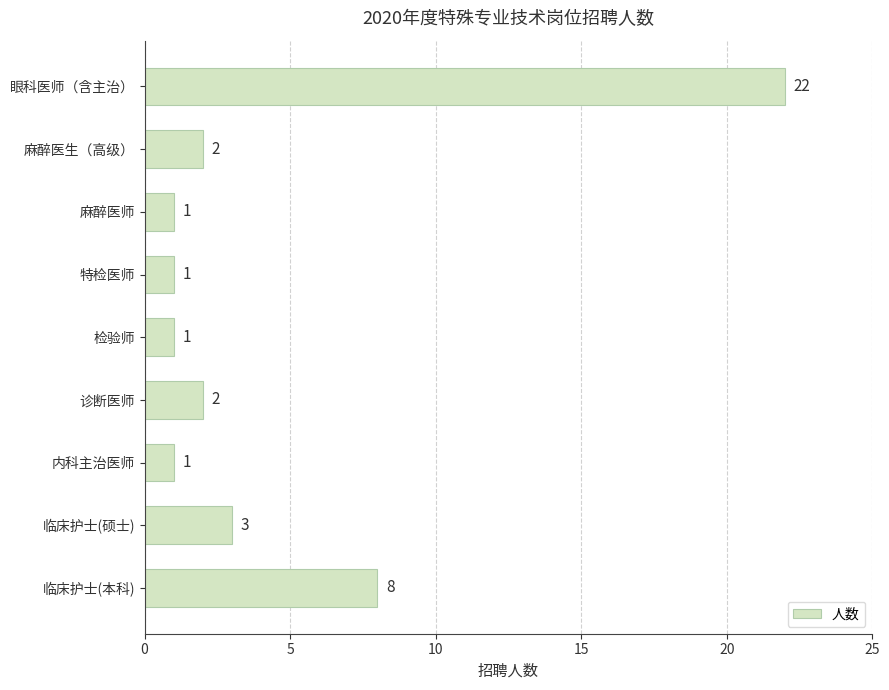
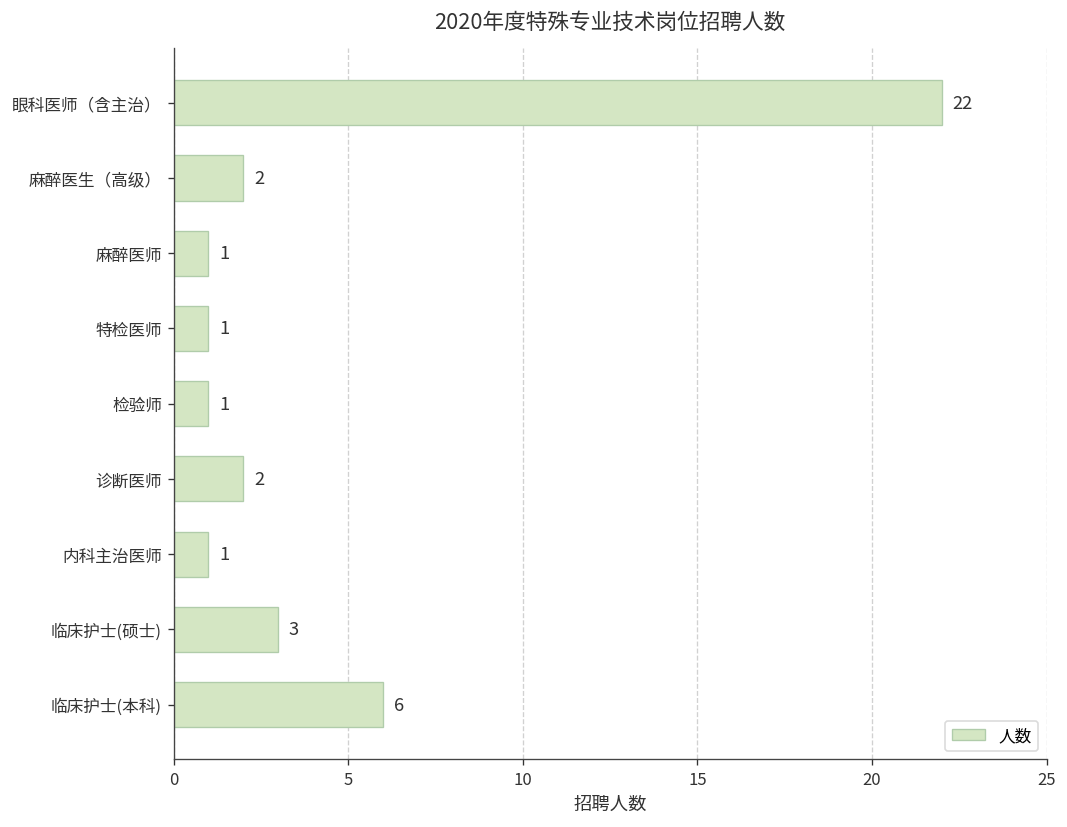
  {
    "眼科医师（含主治）": 22,
    "麻醉医生（高级）": 2,
    "麻醉医师": 1,
    "特检医师": 1,
    "检验师": 1,
    "诊断医师": 2,
    "内科主治医师": 1,
    "临床护士(硕士)": 3,
-   "临床护士(本科)": 8
+   "临床护士(本科)": 6
  }
